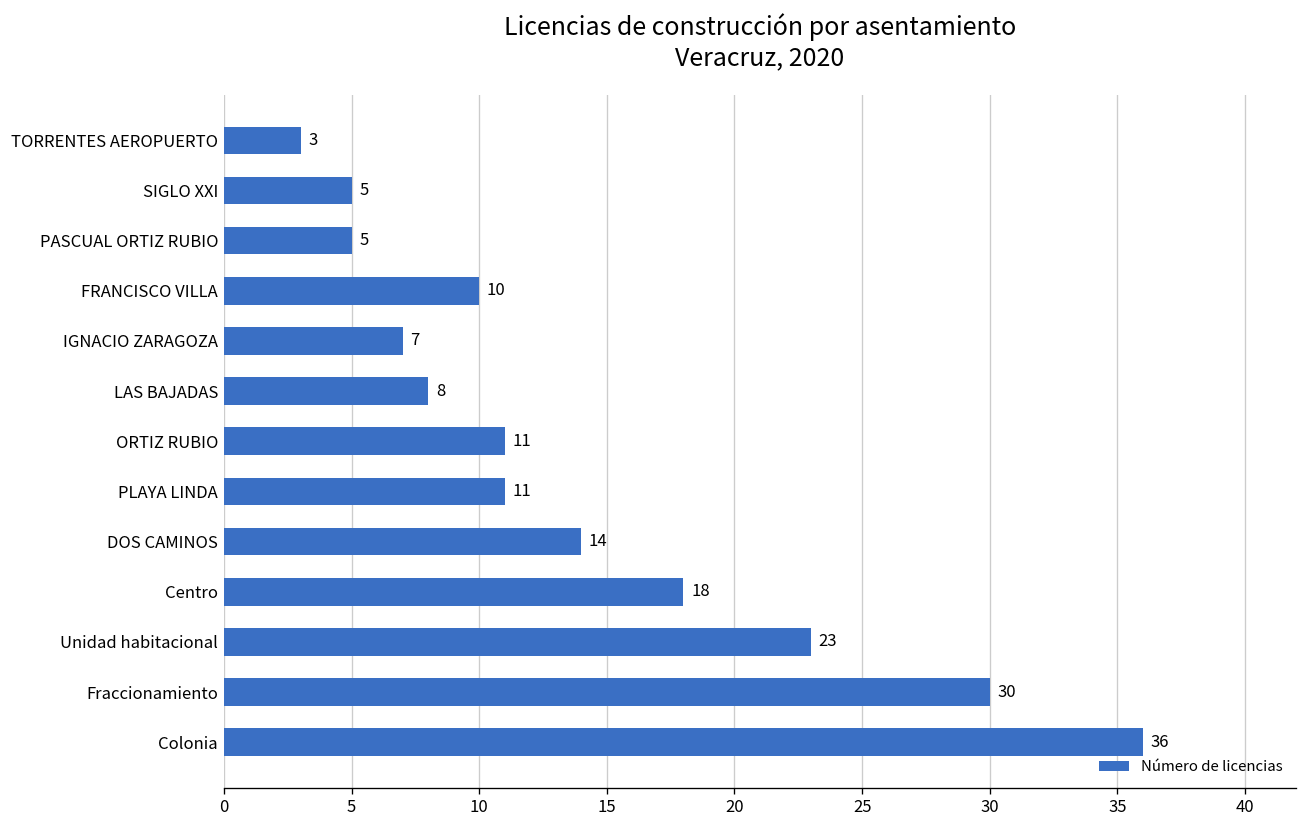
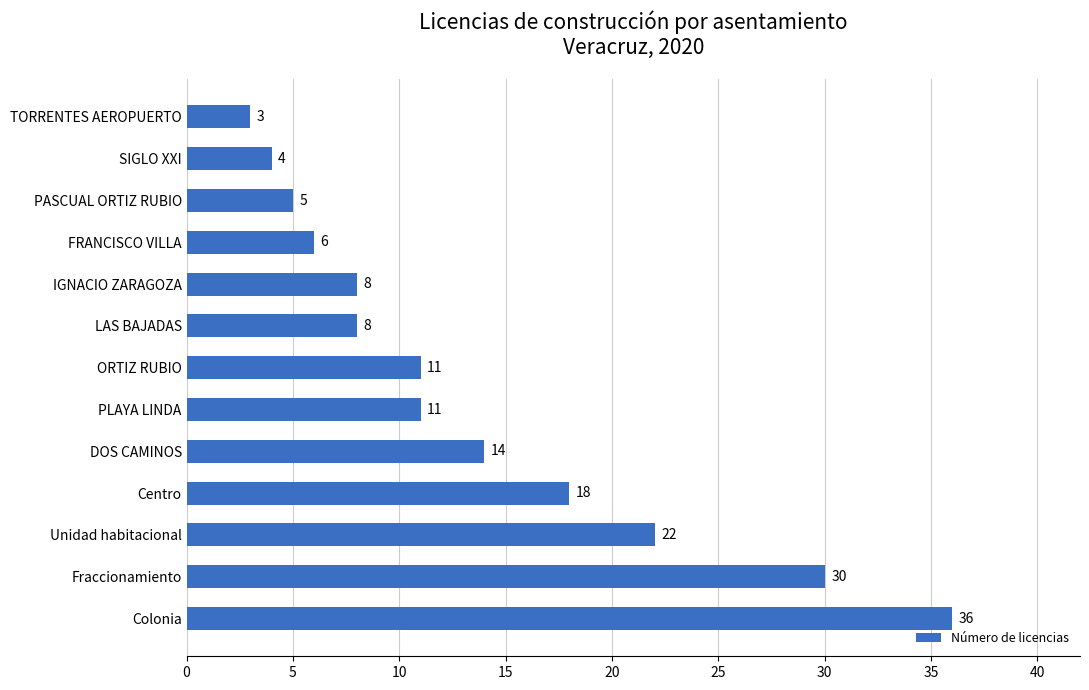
  {
    "TORRENTES AEROPUERTO": 3,
-   "SIGLO XXI": 5,
+   "SIGLO XXI": 4,
    "PASCUAL ORTIZ RUBIO": 5,
-   "FRANCISCO VILLA": 10,
-   "IGNACIO ZARAGOZA": 7,
+   "FRANCISCO VILLA": 6,
+   "IGNACIO ZARAGOZA": 8,
    "LAS BAJADAS": 8,
    "ORTIZ RUBIO": 11,
    "PLAYA LINDA": 11,
    "DOS CAMINOS": 14,
    "Centro": 18,
-   "Unidad habitacional": 23,
+   "Unidad habitacional": 22,
    "Fraccionamiento": 30,
    "Colonia": 36
  }
